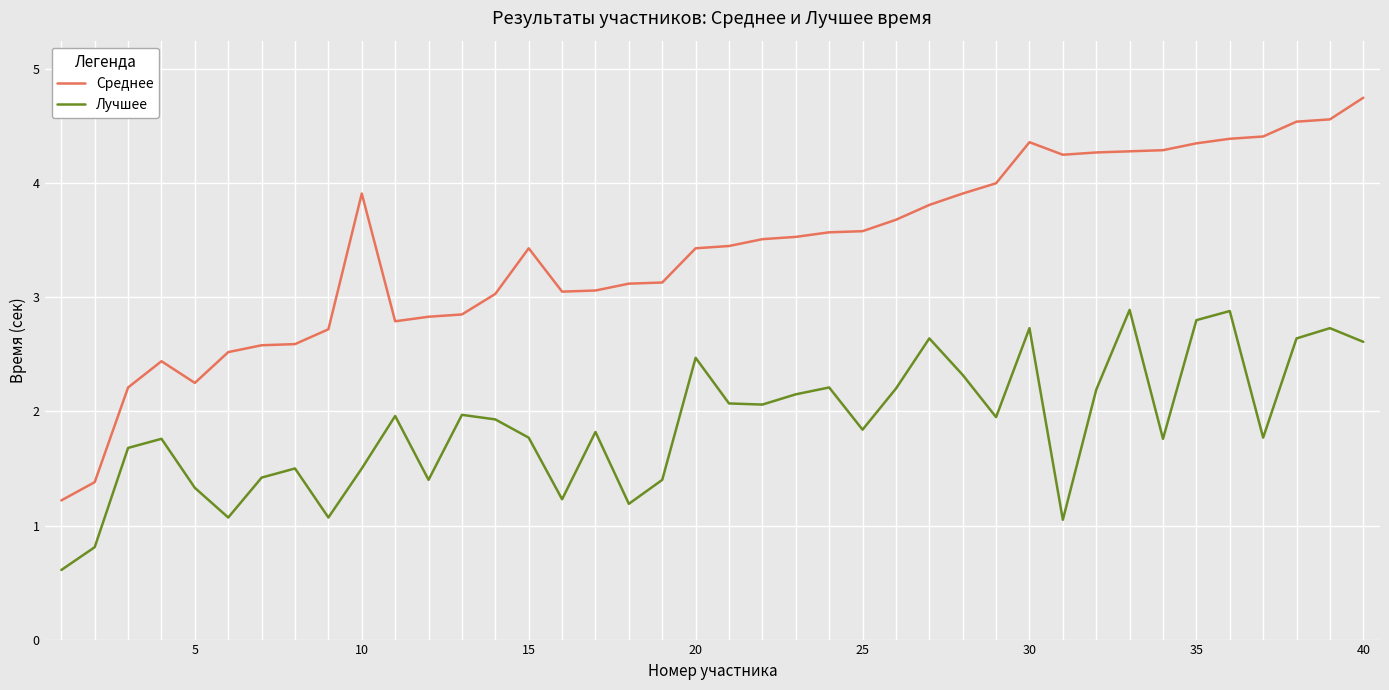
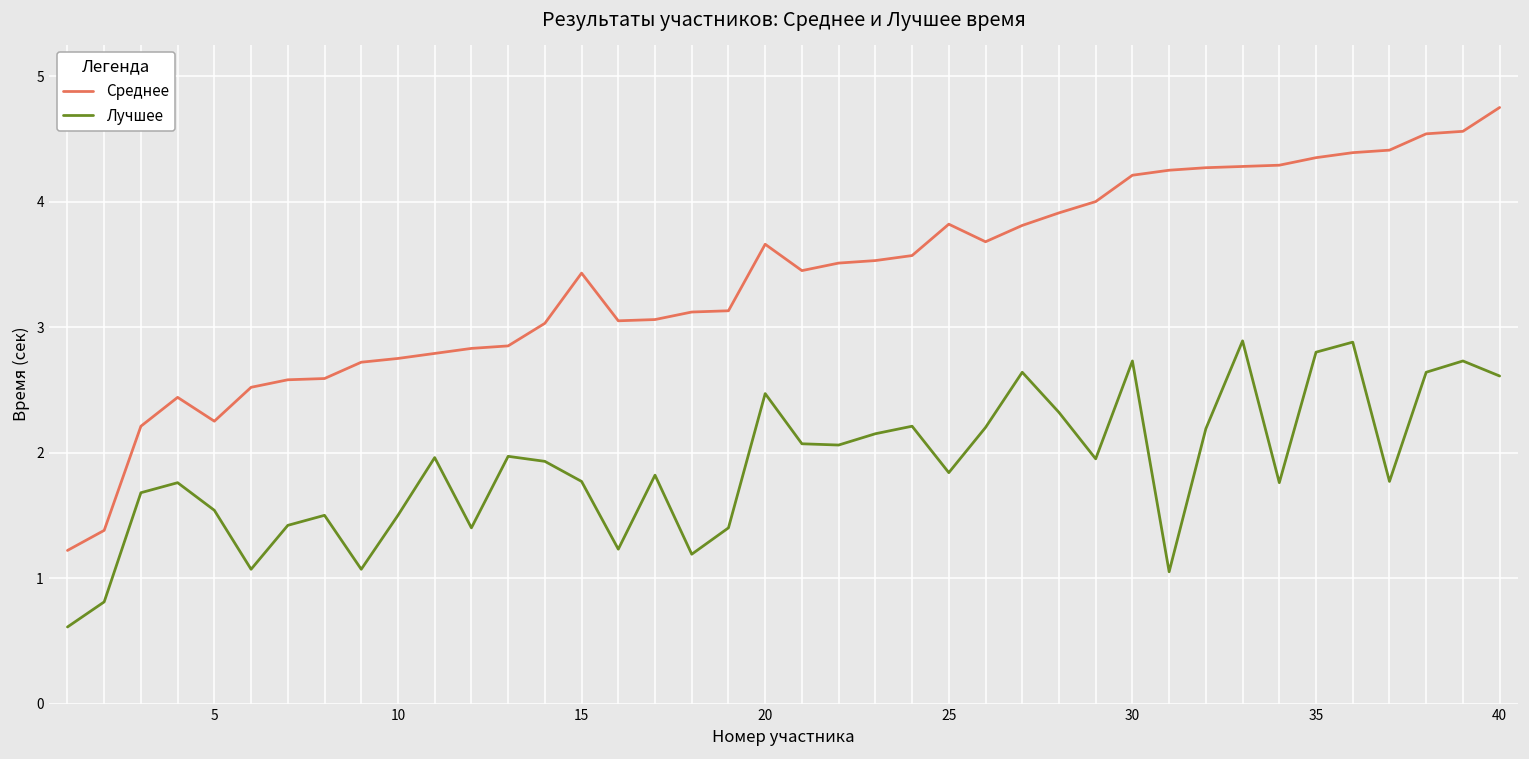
  {
    "Среднее": {
      "5": 2.25,
-     "10": 3.91,
+     "10": 2.75,
      "15": 3.43,
-     "20": 3.43,
-     "25": 3.58,
-     "30": 4.36,
+     "20": 3.66,
+     "25": 3.82,
+     "30": 4.21,
      "35": 4.35,
      "40": 4.75
    },
    "Лучшее": {
-     "5": 1.33,
+     "5": 1.54,
      "10": 1.50,
      "15": 1.77,
      "20": 2.47,
      "25": 1.84,
      "30": 2.73,
      "35": 2.80,
      "40": 2.61
    }
  }
